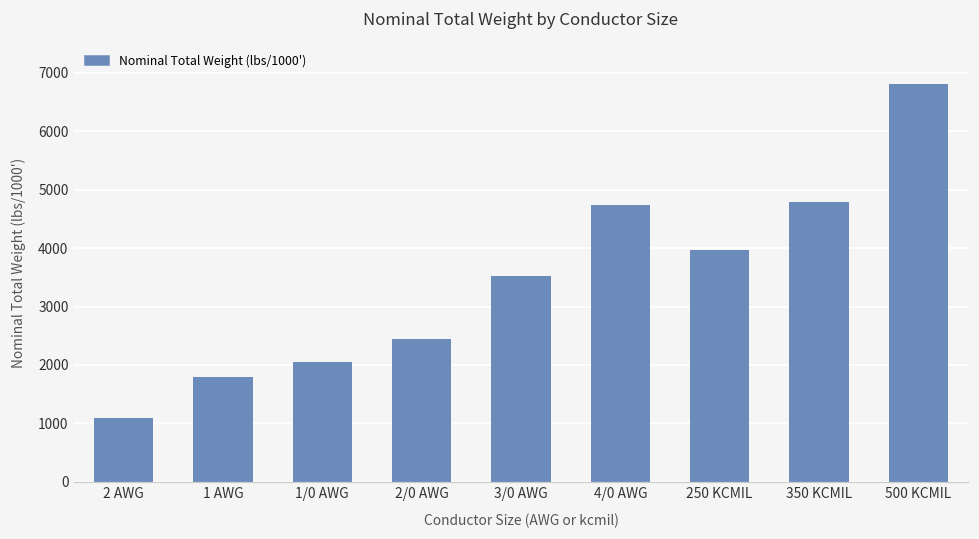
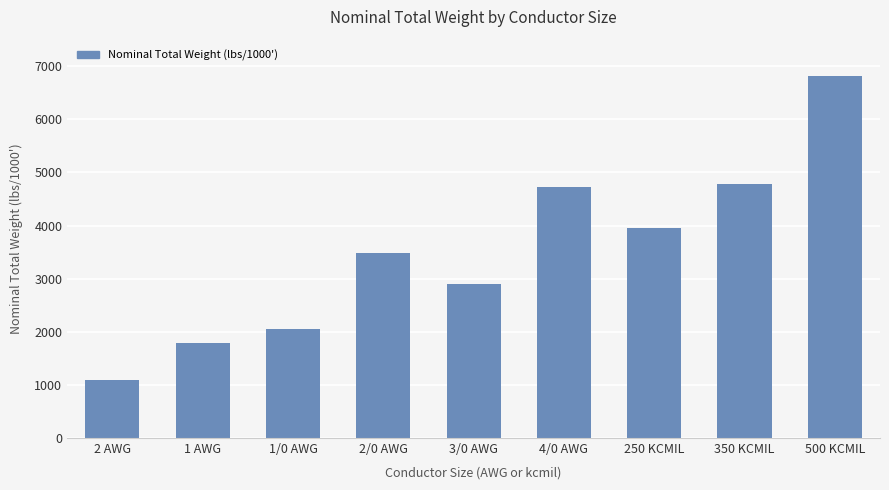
  {
    "2 AWG": 1100,
    "1 AWG": 1800,
    "1/0 AWG": 2100,
-   "2/0 AWG": 2400,
-   "3/0 AWG": 3500,
+   "2/0 AWG": 3500,
+   "3/0 AWG": 2900,
    "4/0 AWG": 4700,
    "250 KCMIL": 4000,
    "350 KCMIL": 4800,
    "500 KCMIL": 6800
  }
